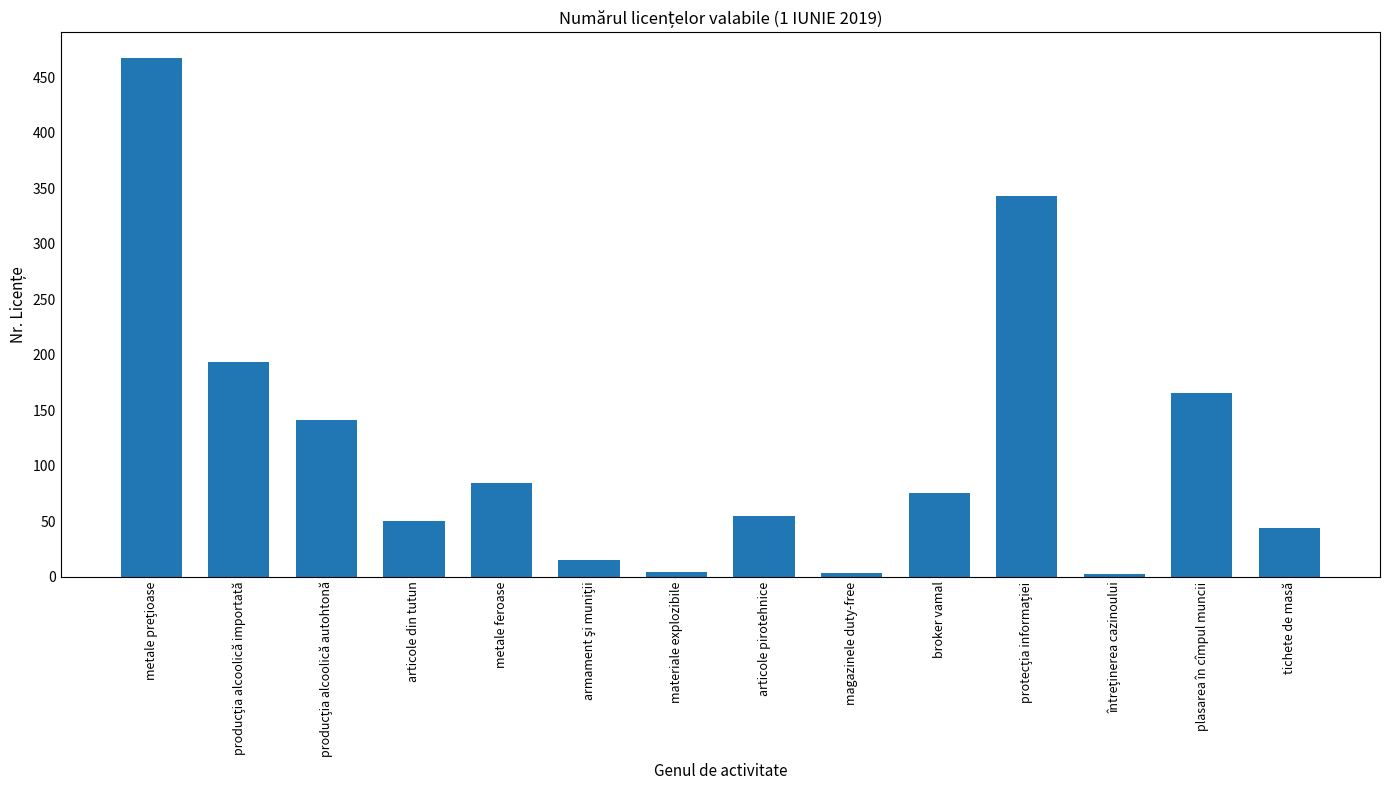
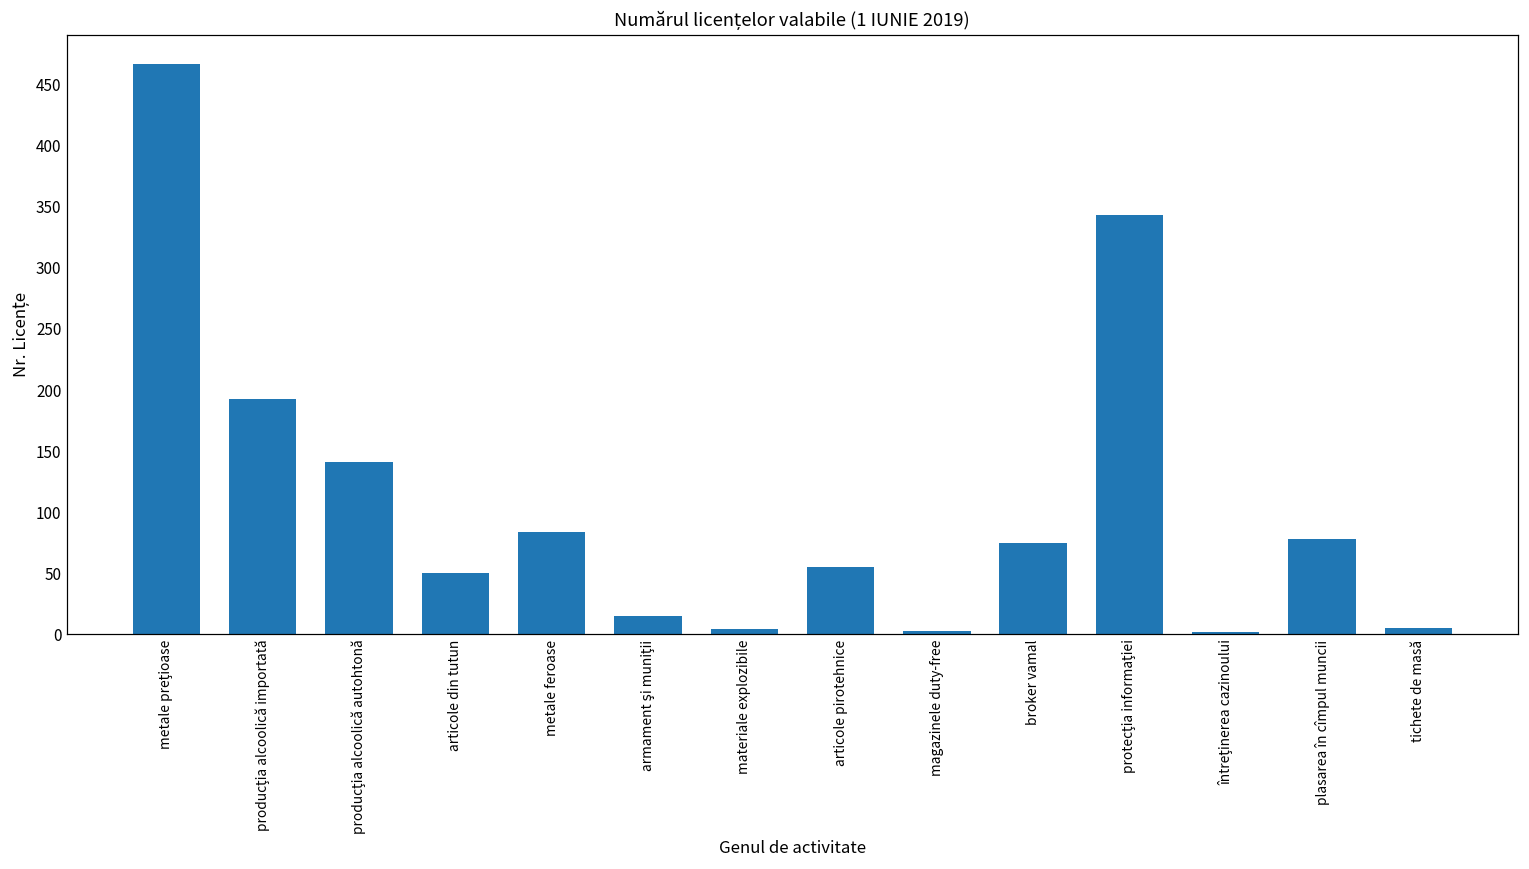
  {
    "metale preţioase": 467,
    "producţia alcoolică importată": 193,
    "producţia alcoolică autohtonă": 141,
    "articole din tutun": 50,
    "metale feroase": 84,
    "armament şi muniţii": 15,
    "materiale explozibile": 4,
    "articole pirotehnice": 55,
    "magazinele duty-free": 3,
    "broker vamal": 75,
    "protecţia informaţiei": 343,
-   "plasarea în cîmpul muncii": 165,
-   "tichete de masă": 44
+   "plasarea în cîmpul muncii": 78,
+   "tichete de masă": 5
  }
